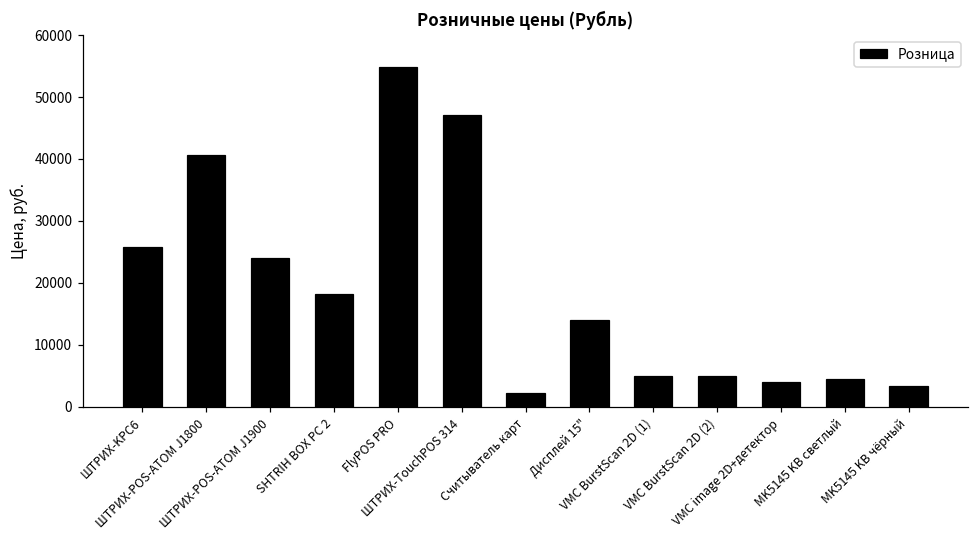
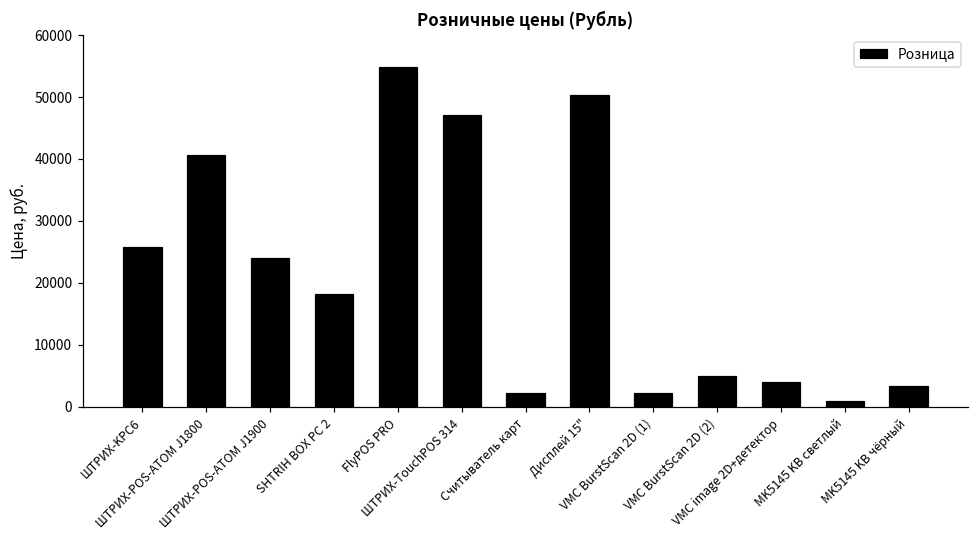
  {
    "ШТРИХ-KPC6": 26000,
    "ШТРИХ-POS-ATOM J1800": 41000,
    "ШТРИХ-POS-ATOM J1900": 24000,
    "SHTRIH BOX PC 2": 18000,
    "FlyPOS PRO": 55000,
    "ШТРИХ-TouchPOS 314": 47000,
    "Считыватель карт": 2000,
-   "Дисплей 15\"": 14000,
-   "VMC BurstScan 2D (1)": 5000,
+   "Дисплей 15\"": 50000,
+   "VMC BurstScan 2D (1)": 2000,
    "VMC BurstScan 2D (2)": 5000,
    "VMC image 2D+детектор": 4000,
-   "MK5145 KB светлый": 4000,
+   "MK5145 KB светлый": 1000,
    "MK5145 KB чёрный": 3000
  }
